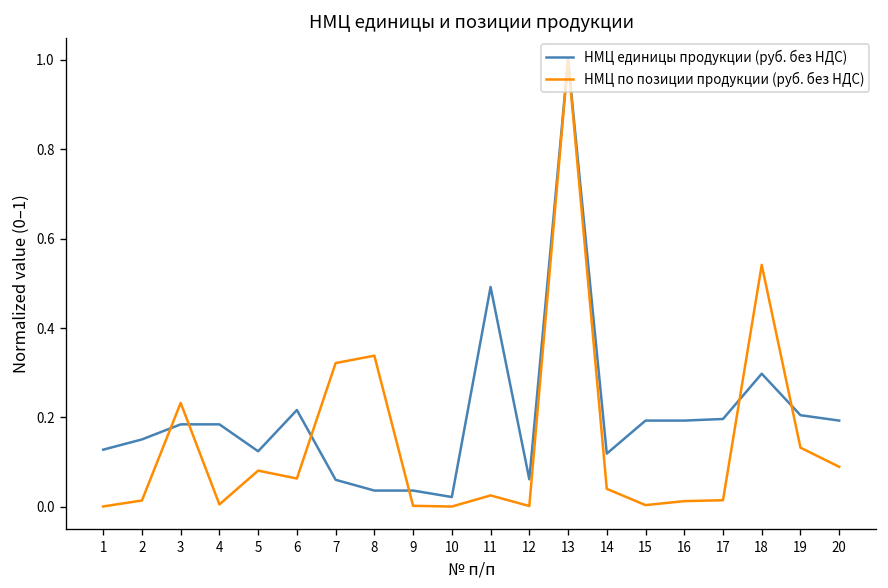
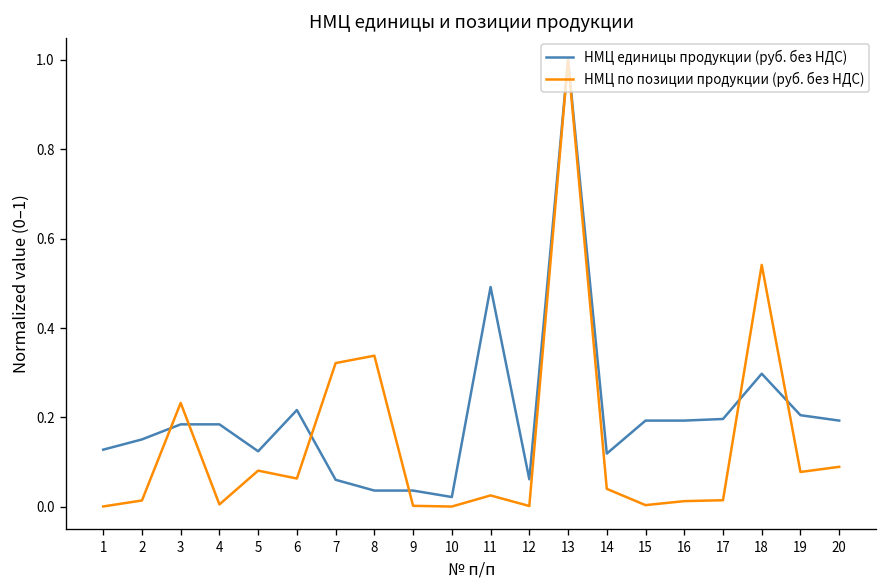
  {
    "НМЦ единицы продукции (руб. без НДС)": {
      "1": 0.13,
      "2": 0.15,
      "3": 0.18,
      "4": 0.18,
      "5": 0.12,
      "6": 0.22,
      "7": 0.06,
      "8": 0.04,
      "9": 0.04,
      "10": 0.02,
      "11": 0.49,
      "12": 0.06,
      "14": 0.12,
      "15": 0.19,
      "16": 0.19,
      "17": 0.20,
      "18": 0.30,
      "19": 0.20,
      "20": 0.19
    },
    "НМЦ по позиции продукции (руб. без НДС)": {
      "1": 0.00,
      "2": 0.01,
      "3": 0.23,
      "4": 0.01,
      "5": 0.08,
      "6": 0.06,
      "7": 0.32,
      "8": 0.34,
      "9": 0.00,
      "10": 0.00,
      "11": 0.03,
      "12": 0.00,
      "14": 0.04,
      "15": 0.00,
      "16": 0.01,
      "17": 0.01,
      "18": 0.54,
-     "19": 0.13,
+     "19": 0.08,
      "20": 0.09
    }
  }
